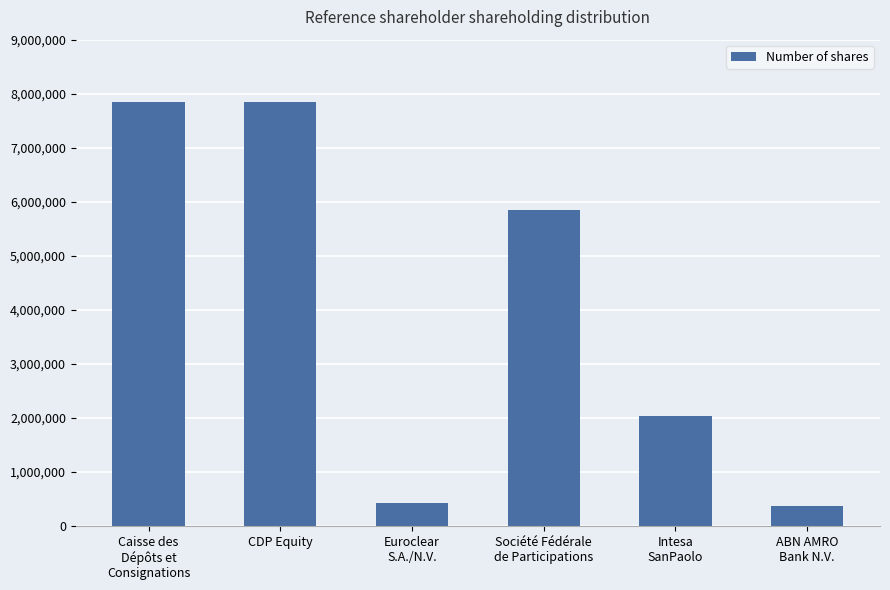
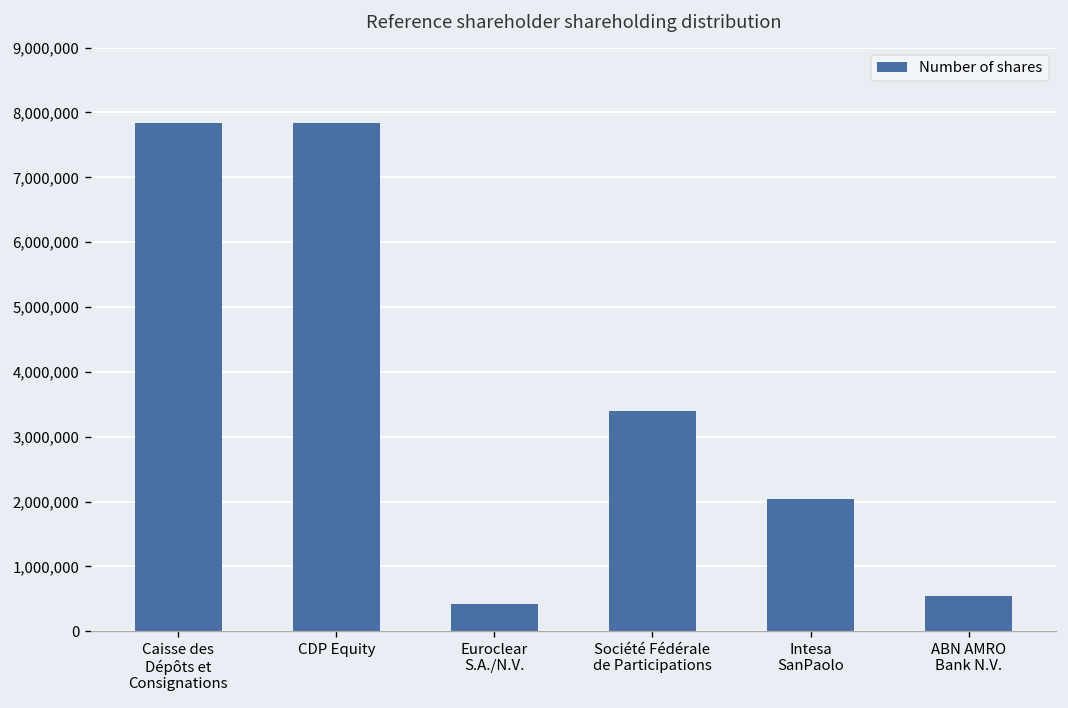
  {
    "Caisse des Dépôts et Consignations": "7,800,000",
    "CDP Equity": "7,800,000",
    "Euroclear S.A./N.V.": "400,000",
-   "Société Fédérale de Participations": "5,800,000",
+   "Société Fédérale de Participations": "3,400,000",
    "Intesa SanPaolo": "2,000,000",
-   "ABN AMRO Bank N.V.": "400,000"
+   "ABN AMRO Bank N.V.": "500,000"
  }
